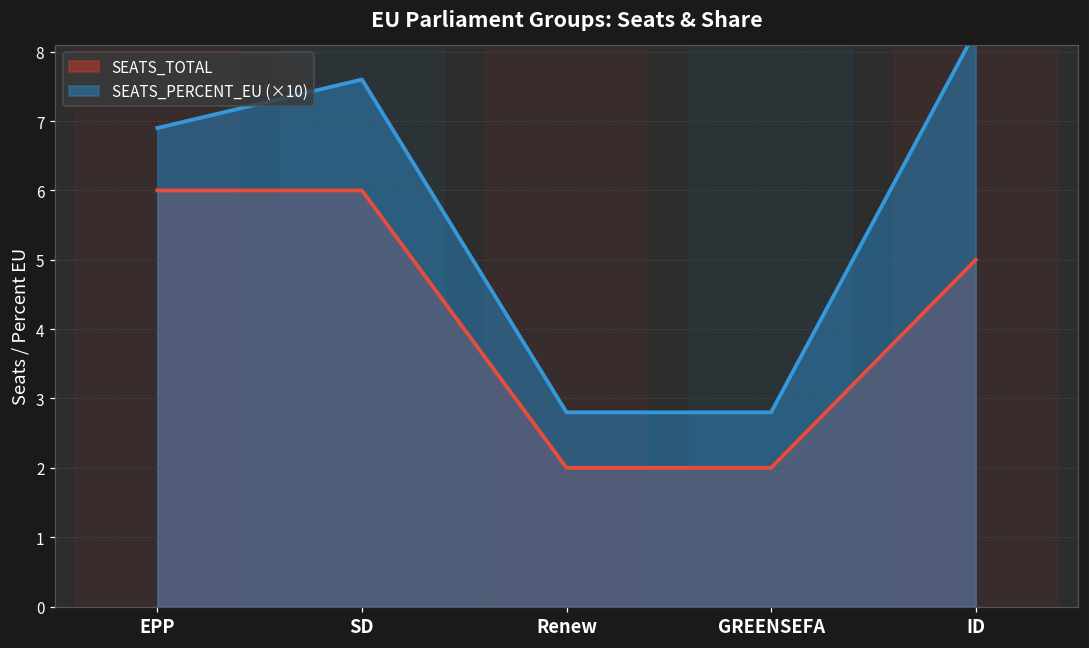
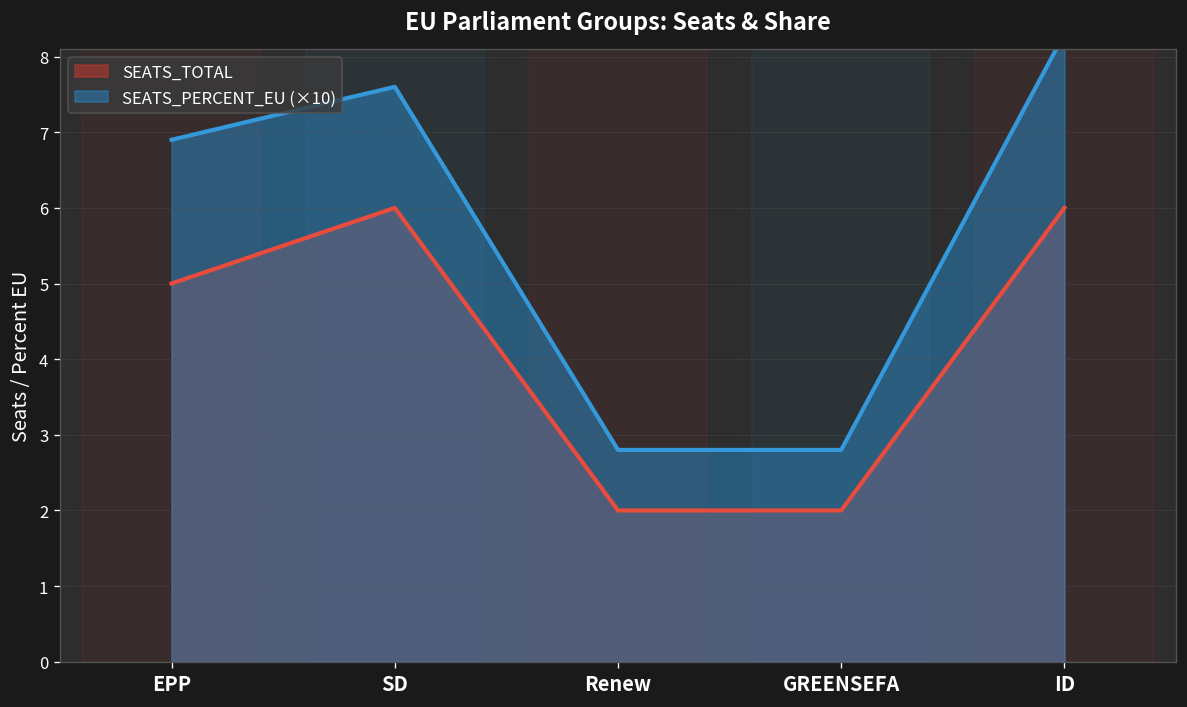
  {
    "SEATS_TOTAL": {
-     "EPP": 6,
+     "EPP": 5,
      "SD": 6,
      "Renew": 2,
      "GREENSEFA": 2,
-     "ID": 5
+     "ID": 6
    },
    "SEATS_PERCENT_EU (×10)": {
      "EPP": 6.9,
      "SD": 7.6,
      "Renew": 2.8,
      "GREENSEFA": 2.8
    }
  }
